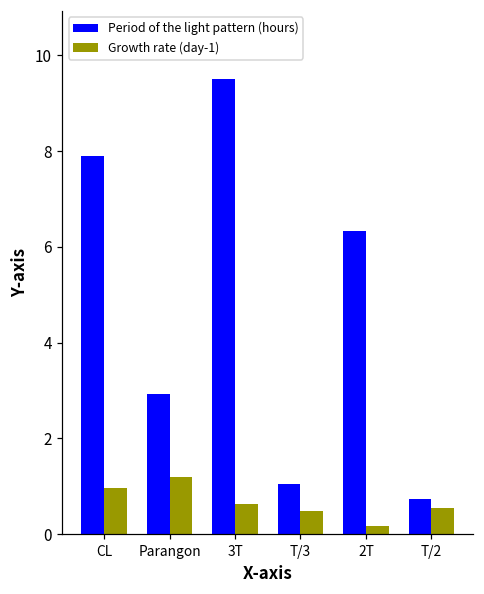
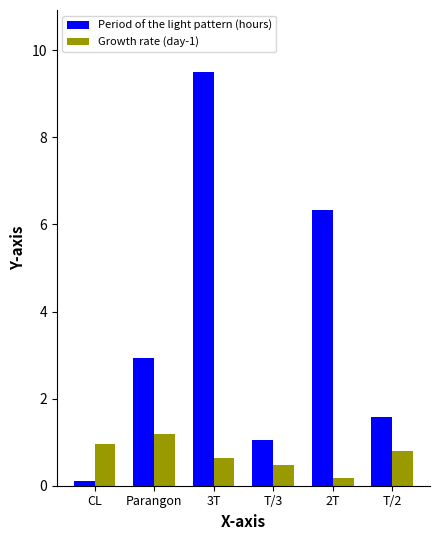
  {
    "Period of the light pattern (hours)": {
-     "CL": 7.9,
+     "CL": 0.1,
      "Parangon": 2.9,
      "3T": 9.5,
      "T/3": 1.1,
      "2T": 6.3,
-     "T/2": 0.7
+     "T/2": 1.6
    },
    "Growth rate (day-1)": {
      "CL": 1.0,
      "Parangon": 1.2,
      "3T": 0.6,
      "T/3": 0.5,
      "2T": 0.2,
-     "T/2": 0.5
+     "T/2": 0.8
    }
  }
